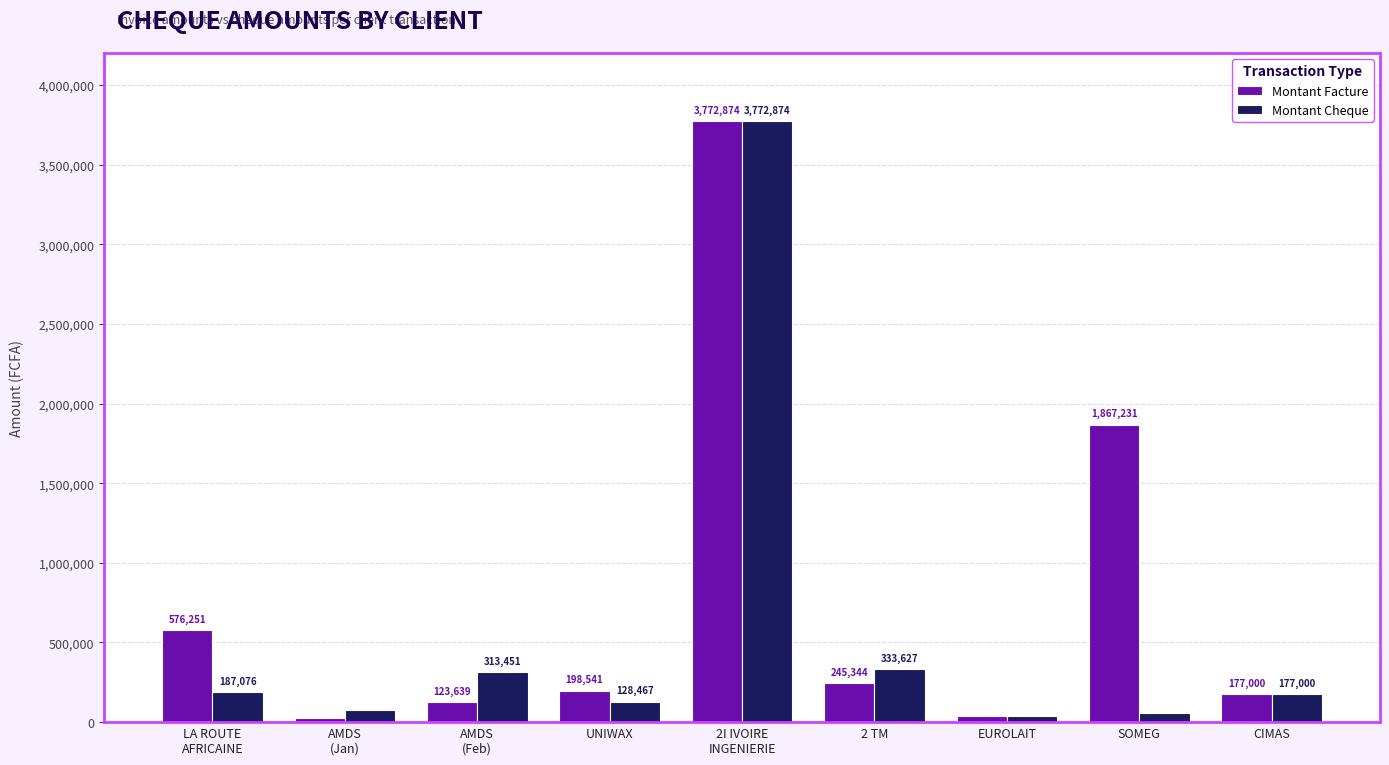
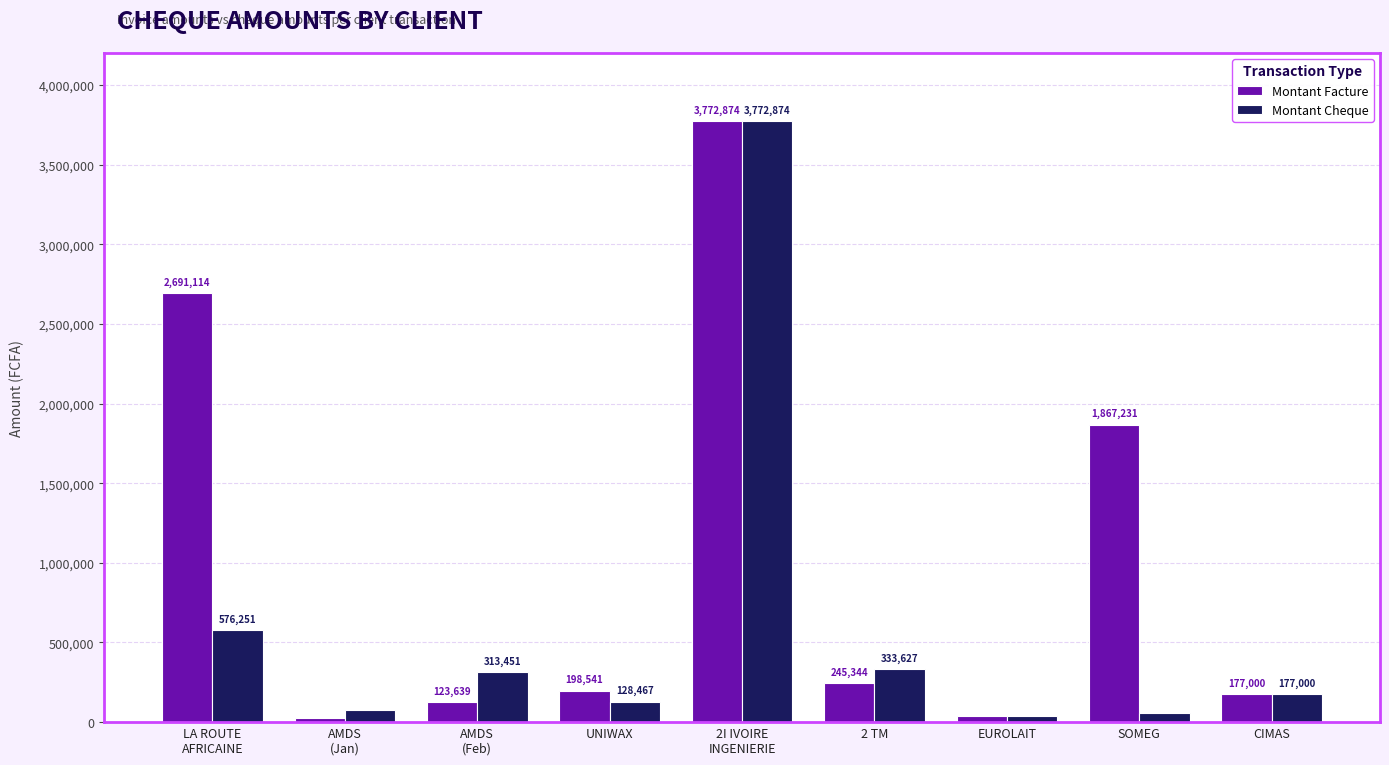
  {
    "Montant Facture": {
-     "LA ROUTE AFRICAINE": "576,251",
+     "LA ROUTE AFRICAINE": "2,691,114",
      "AMDS (Feb)": "123,639",
      "UNIWAX": "198,541",
      "2I IVOIRE INGENIERIE": "3,772,874",
      "2 TM": "245,344",
      "SOMEG": "1,867,231",
      "CIMAS": "177,000"
    },
    "Montant Cheque": {
-     "LA ROUTE AFRICAINE": "187,076",
+     "LA ROUTE AFRICAINE": "576,251",
      "AMDS (Feb)": "313,451",
      "UNIWAX": "128,467",
      "2I IVOIRE INGENIERIE": "3,772,874",
      "2 TM": "333,627",
      "CIMAS": "177,000"
    }
  }
